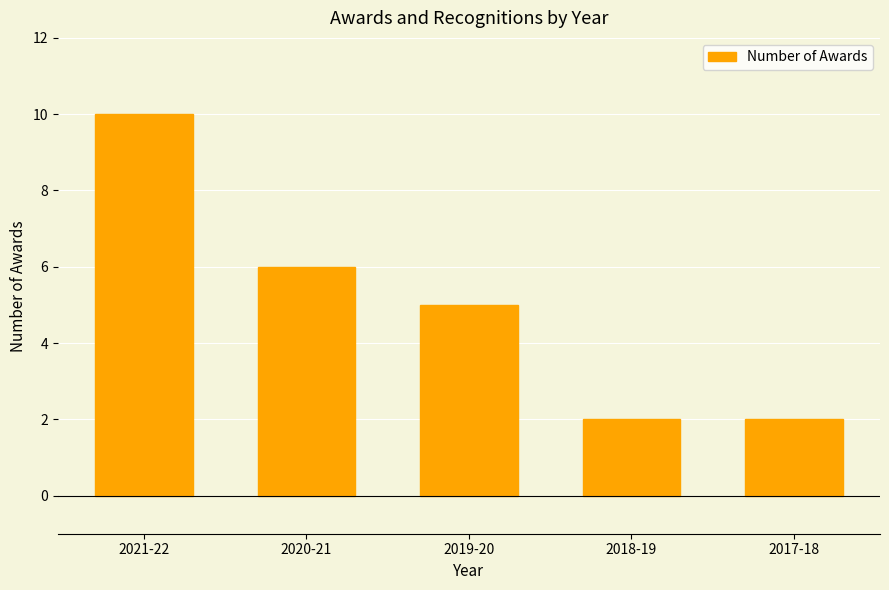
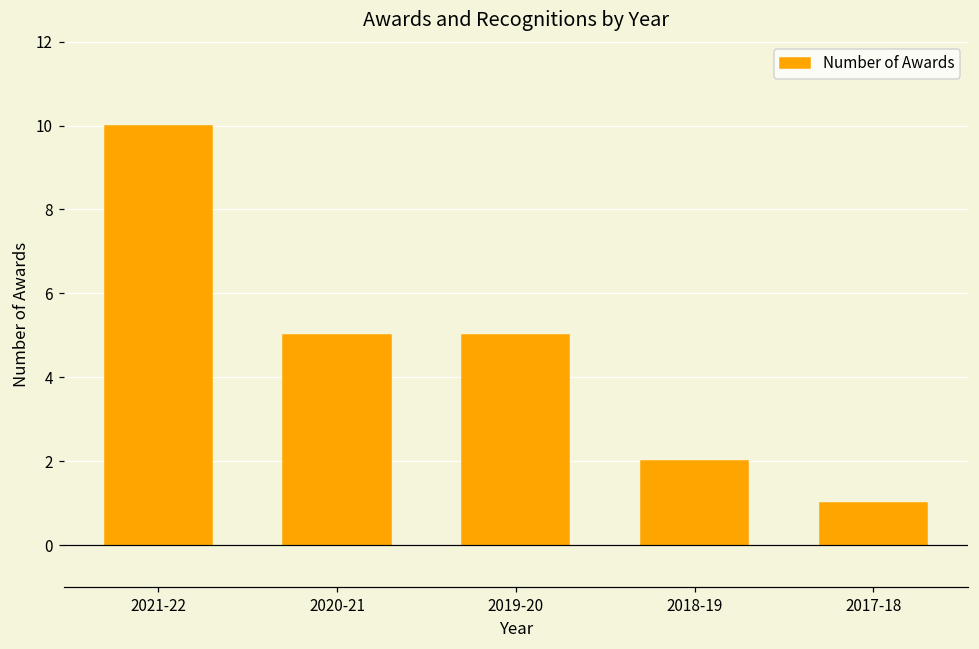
  {
    "2021-22": 10,
-   "2020-21": 6,
+   "2020-21": 5,
    "2019-20": 5,
    "2018-19": 2,
-   "2017-18": 2
+   "2017-18": 1
  }
